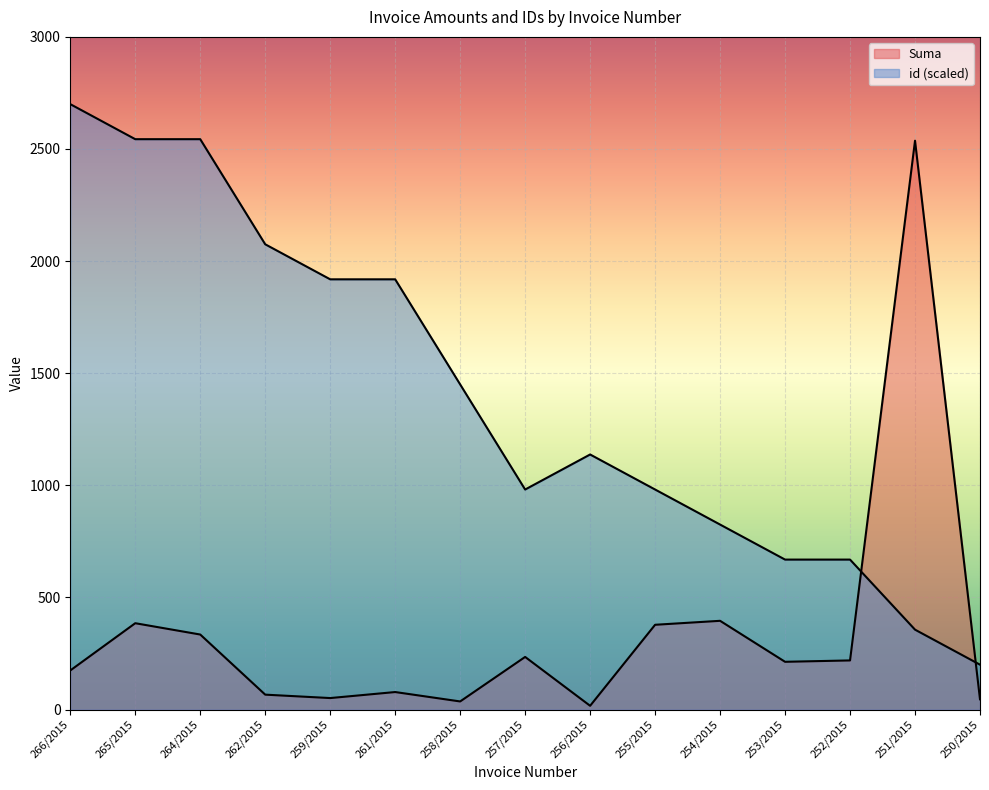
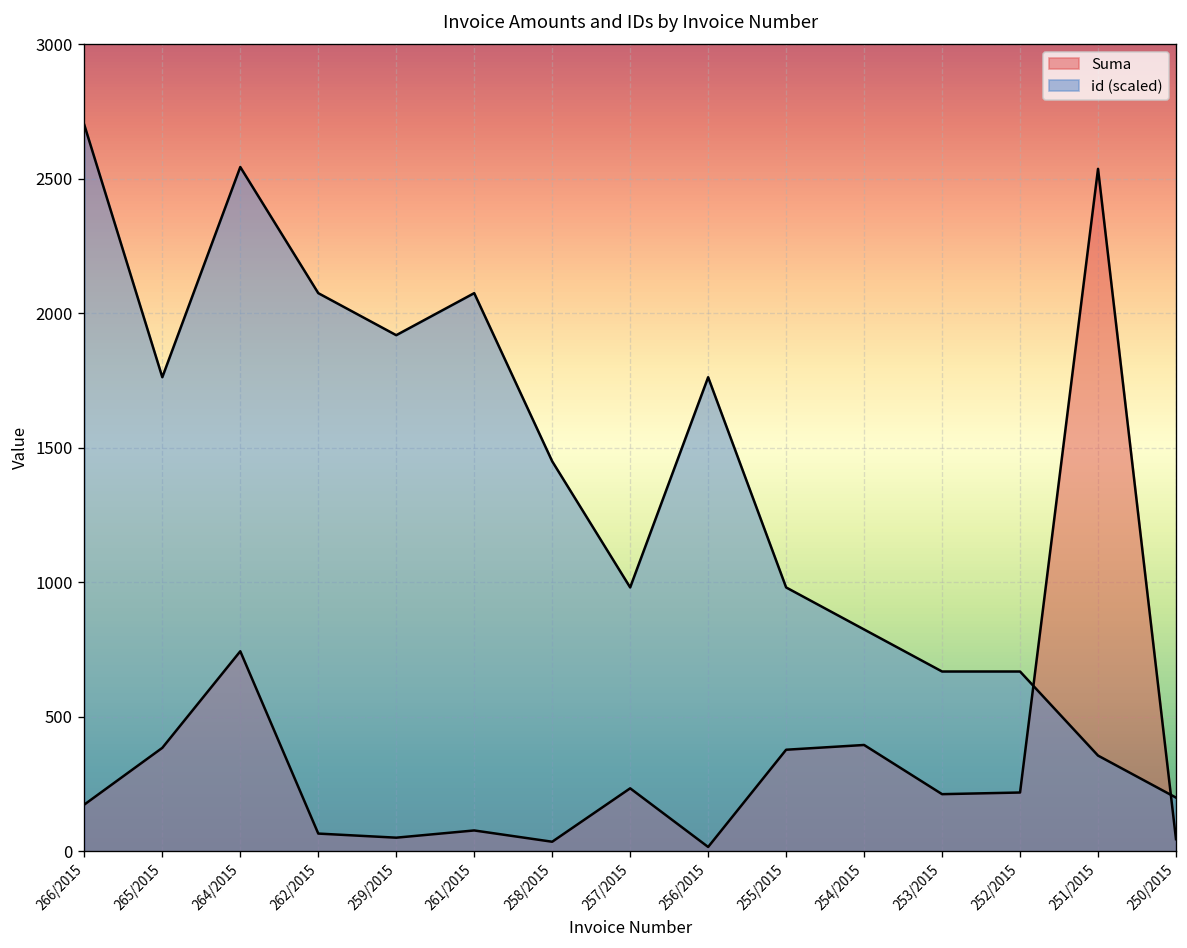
  {
    "Suma": {
      "266/2015": 170,
      "265/2015": 390,
-     "264/2015": 330,
+     "264/2015": 740,
      "262/2015": 70,
      "259/2015": 50,
      "261/2015": 80,
      "258/2015": 40,
      "257/2015": 230,
      "256/2015": 20,
      "255/2015": 380,
      "254/2015": 400,
      "253/2015": 210,
      "252/2015": 220,
      "251/2015": 2540,
      "250/2015": 50
    },
    "id (scaled)": {
      "266/2015": 2700,
-     "265/2015": 2540,
+     "265/2015": 1760,
      "264/2015": 2540,
      "262/2015": 2080,
      "259/2015": 1920,
-     "261/2015": 1920,
+     "261/2015": 2080,
      "258/2015": 1450,
      "257/2015": 980,
-     "256/2015": 1140,
+     "256/2015": 1760,
      "255/2015": 980,
      "254/2015": 830,
      "253/2015": 670,
      "252/2015": 670,
      "251/2015": 360,
      "250/2015": 200
    }
  }
